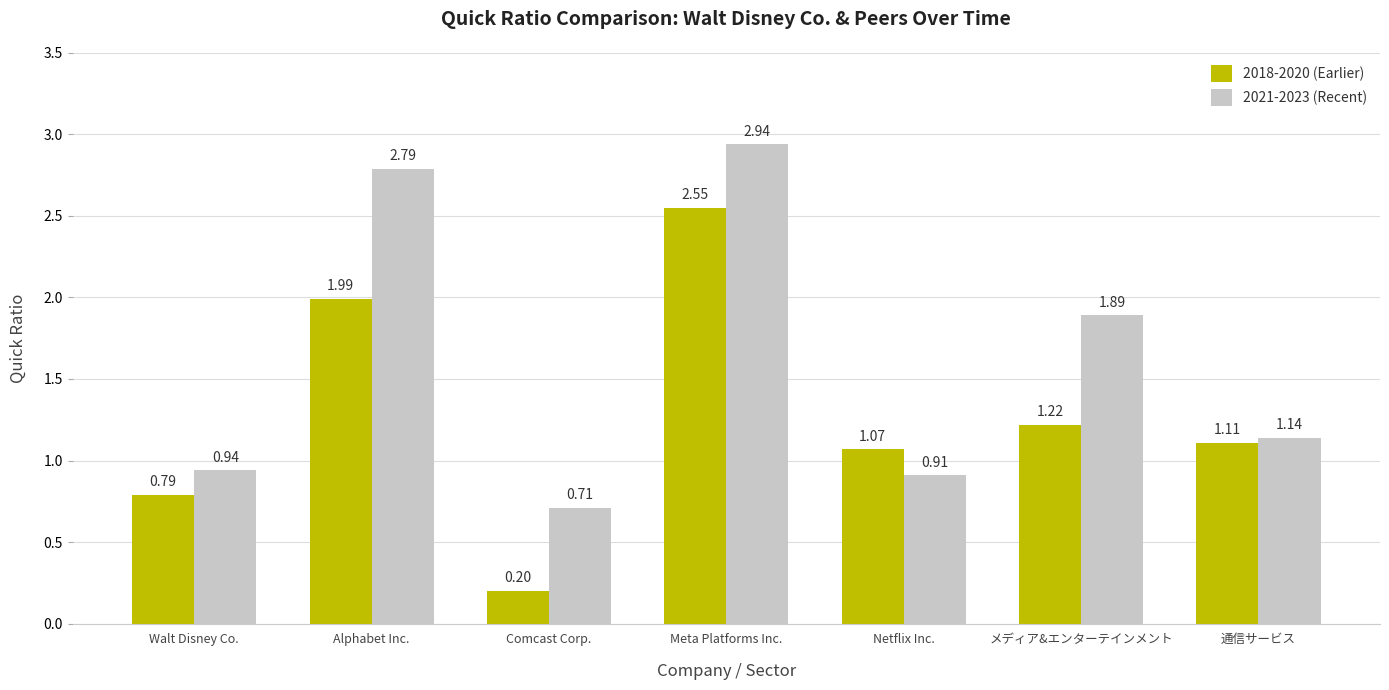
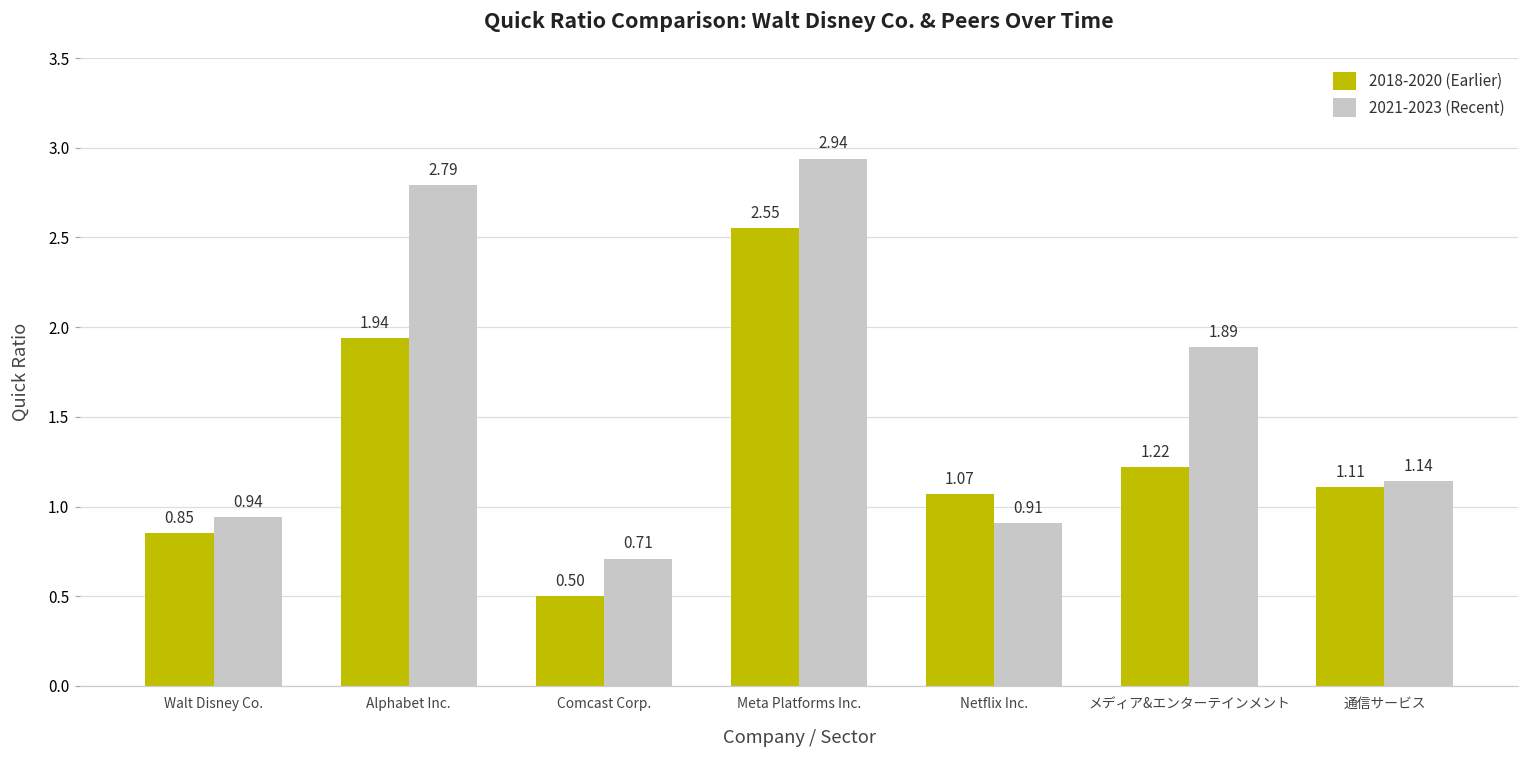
  {
    "2018-2020 (Earlier)": {
-     "Walt Disney Co.": 0.79,
-     "Alphabet Inc.": 1.99,
-     "Comcast Corp.": 0.20,
+     "Walt Disney Co.": 0.85,
+     "Alphabet Inc.": 1.94,
+     "Comcast Corp.": 0.50,
      "Meta Platforms Inc.": 2.55,
      "Netflix Inc.": 1.07,
      "メディア&エンターテインメント": 1.22,
      "通信サービス": 1.11
    },
    "2021-2023 (Recent)": {
      "Walt Disney Co.": 0.94,
      "Alphabet Inc.": 2.79,
      "Comcast Corp.": 0.71,
      "Meta Platforms Inc.": 2.94,
      "Netflix Inc.": 0.91,
      "メディア&エンターテインメント": 1.89,
      "通信サービス": 1.14
    }
  }
